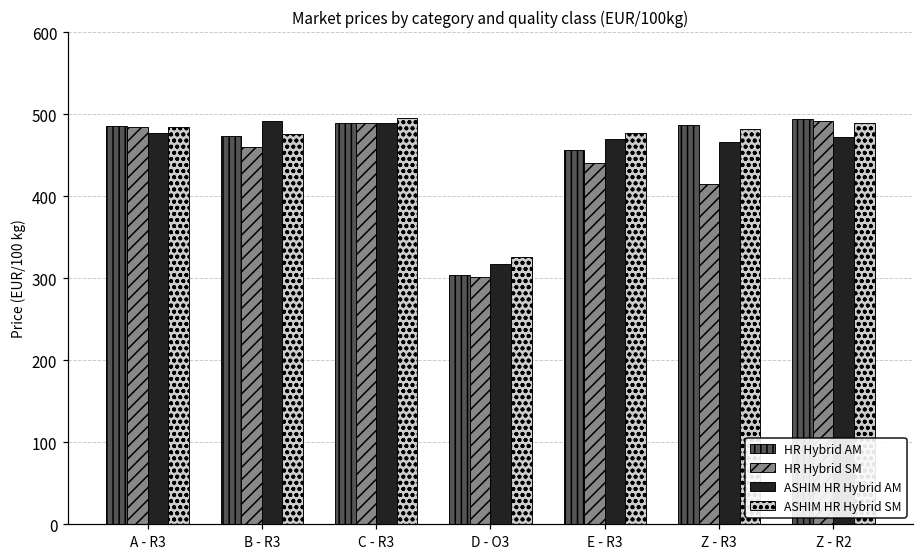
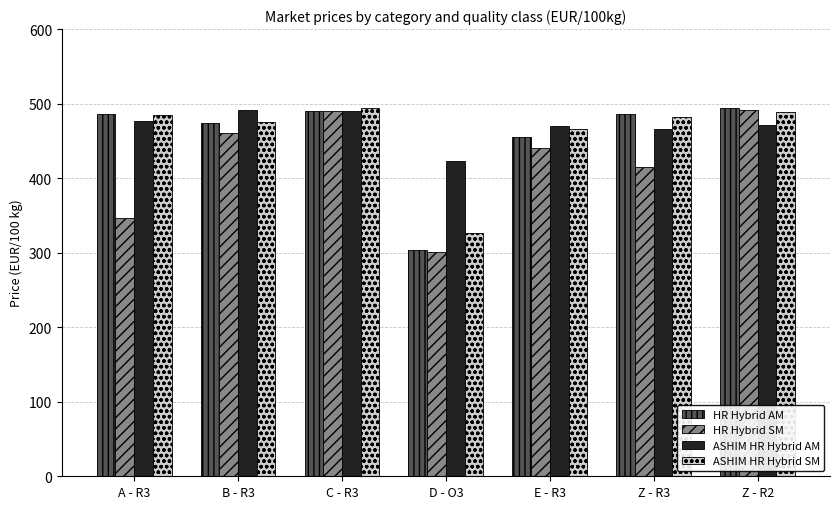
  {
    "HR Hybrid AM": {
      "A - R3": 490,
      "B - R3": 470,
      "C - R3": 490,
      "D - O3": 300,
      "E - R3": 460,
      "Z - R3": 490,
      "Z - R2": 490
    },
    "HR Hybrid SM": {
-     "A - R3": 480,
+     "A - R3": 350,
      "B - R3": 460,
      "C - R3": 490,
      "D - O3": 300,
      "E - R3": 440,
      "Z - R3": 410,
      "Z - R2": 490
    },
    "ASHIM HR Hybrid AM": {
      "A - R3": 480,
      "B - R3": 490,
      "C - R3": 490,
-     "D - O3": 320,
+     "D - O3": 420,
      "E - R3": 470,
      "Z - R3": 470,
      "Z - R2": 470
    },
    "ASHIM HR Hybrid SM": {
      "A - R3": 480,
      "B - R3": 480,
      "C - R3": 490,
      "D - O3": 330,
-     "E - R3": 480,
+     "E - R3": 470,
      "Z - R3": 480,
      "Z - R2": 490
    }
  }
